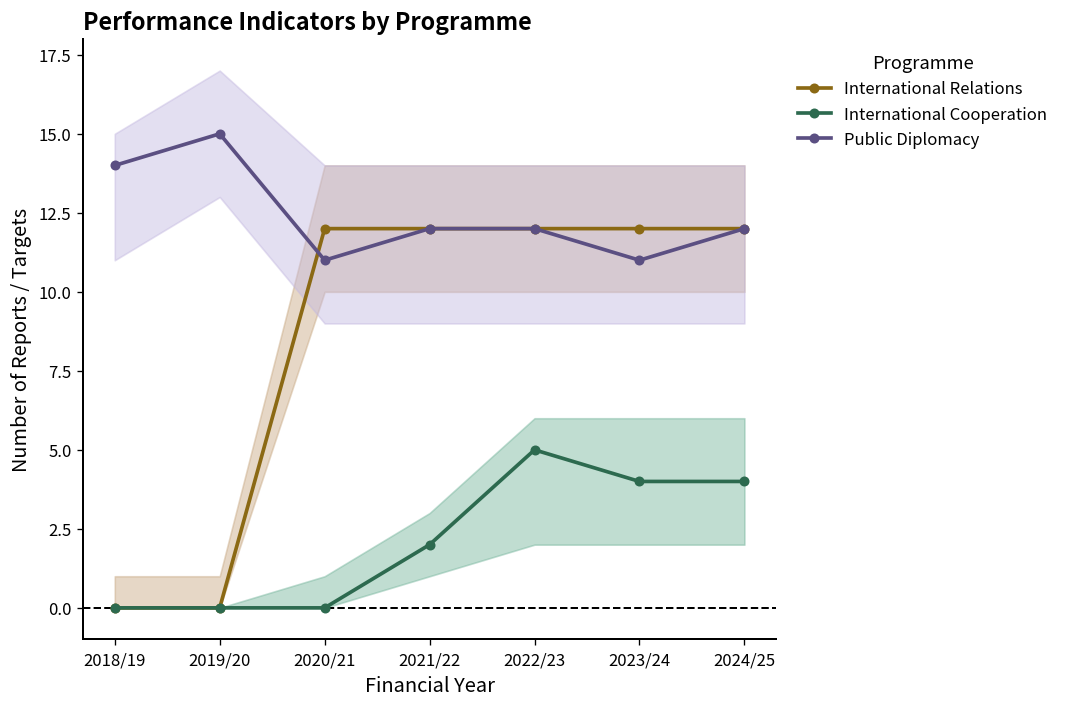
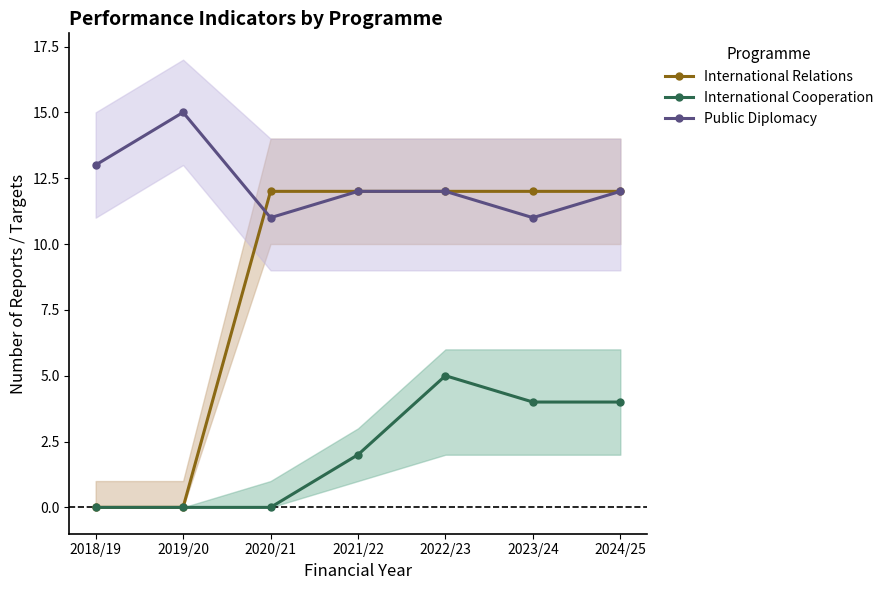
  {
    "International Relations": {
      "2020/21": 12,
      "2023/24": 12
    },
    "International Cooperation": {
      "2020/21": 0,
      "2021/22": 2,
      "2022/23": 5,
      "2023/24": 4,
      "2024/25": 4
    },
    "Public Diplomacy": {
-     "2018/19": 14,
+     "2018/19": 13,
      "2019/20": 15,
      "2020/21": 11,
      "2023/24": 11
    }
  }
